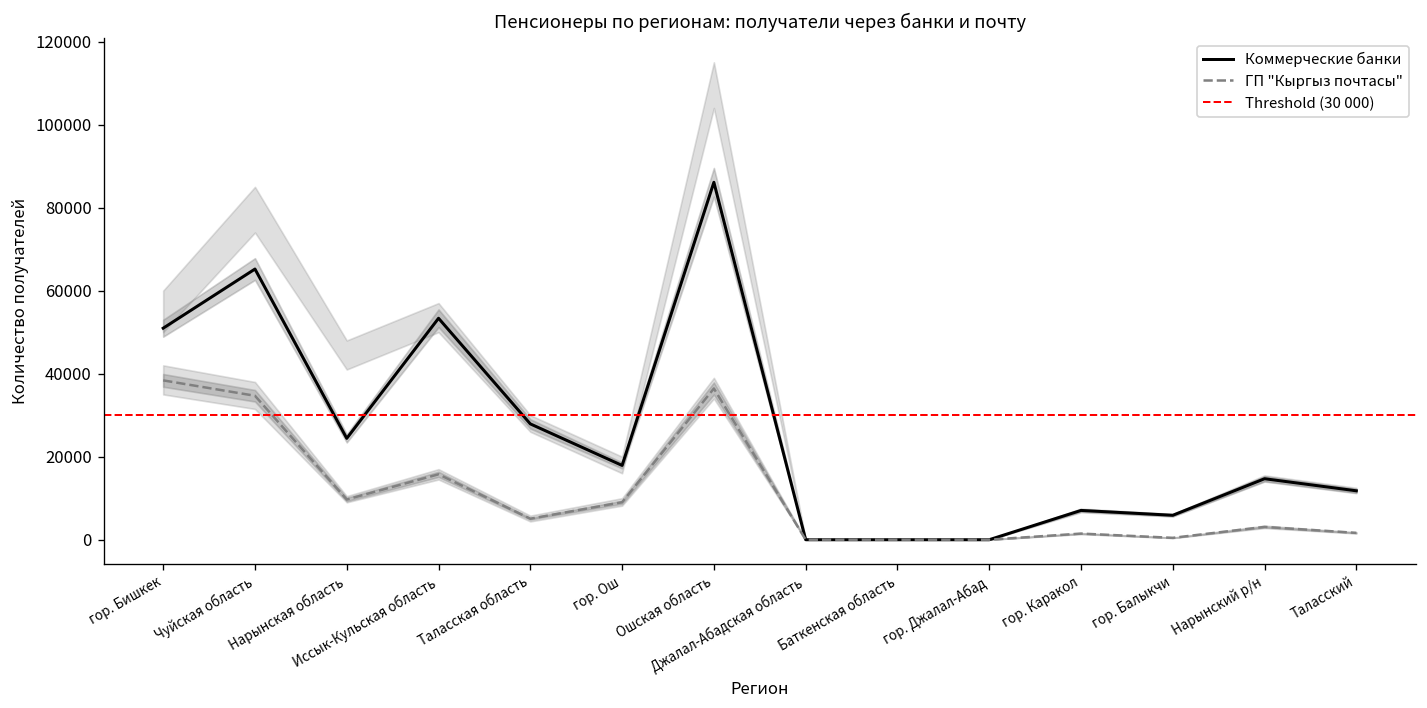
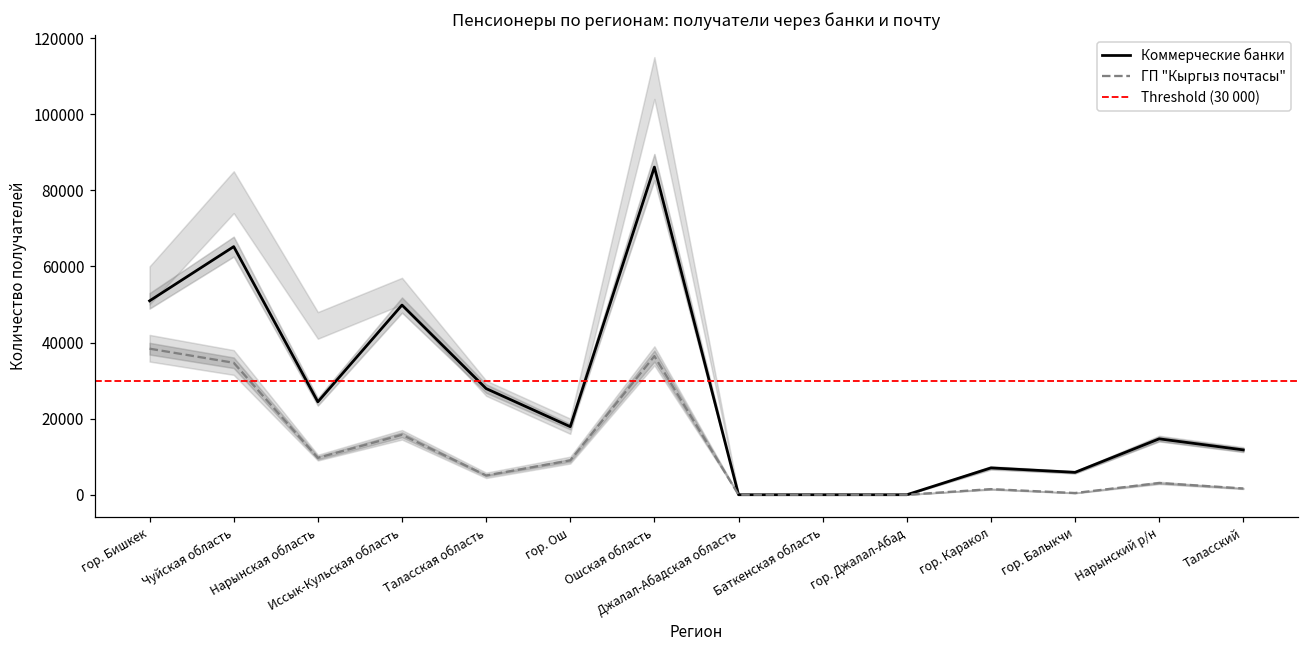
  {
    "Коммерческие банки": {
      "гор. Бишкек": 51000,
      "Чуйская область": 65000,
      "Нарынская область": 24000,
-     "Иссык-Кульская область": 53000,
+     "Иссык-Кульская область": 50000,
      "Таласская область": 28000,
      "Ошская область": 86000
    }
  }
